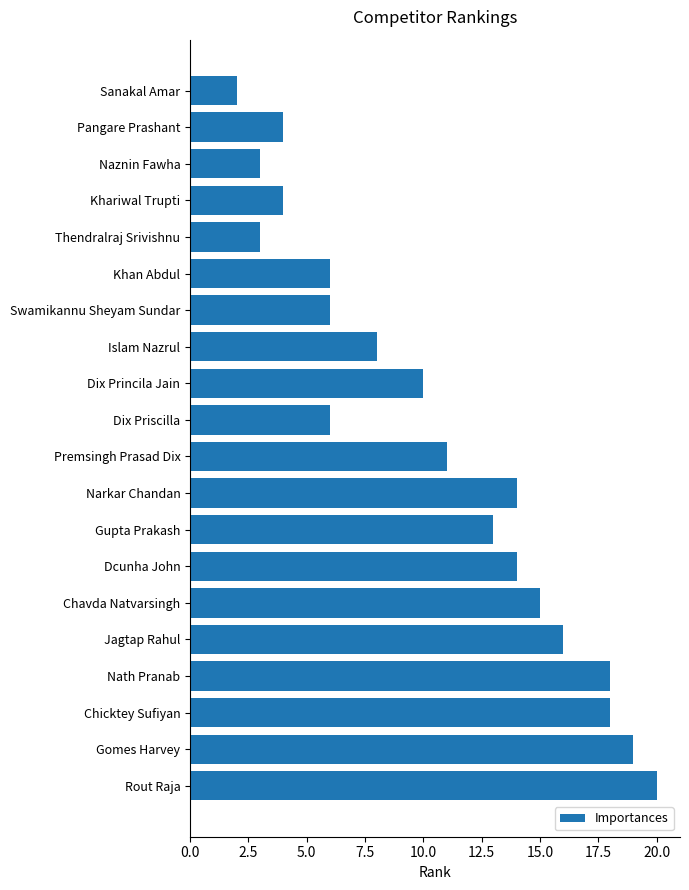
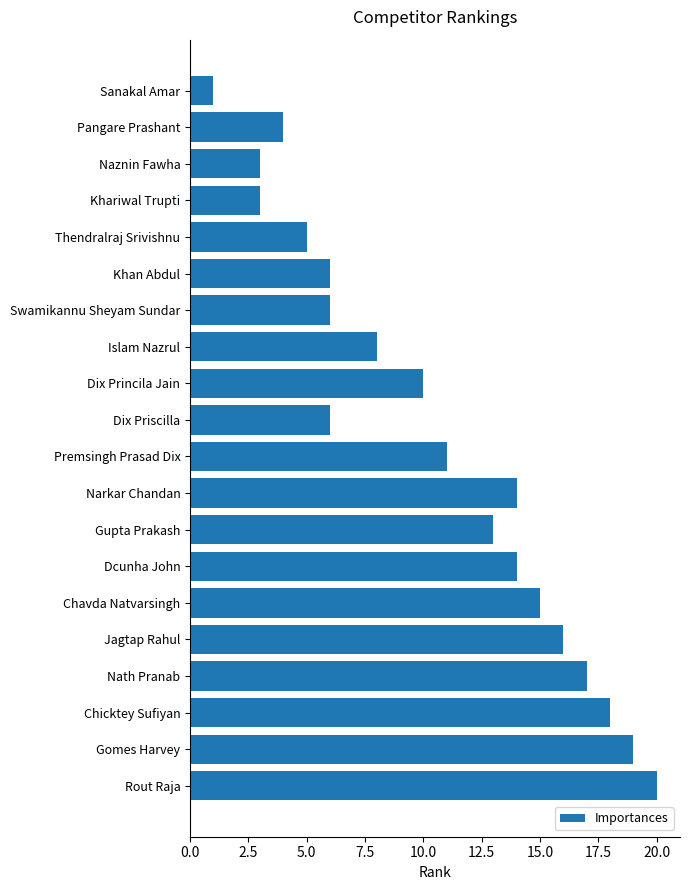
  {
-   "Sanakal Amar": 2,
+   "Sanakal Amar": 1,
    "Pangare Prashant": 4,
    "Naznin Fawha": 3,
-   "Khariwal Trupti": 4,
-   "Thendralraj Srivishnu": 3,
+   "Khariwal Trupti": 3,
+   "Thendralraj Srivishnu": 5,
    "Khan Abdul": 6,
    "Swamikannu Sheyam Sundar": 6,
    "Islam Nazrul": 8,
    "Dix Princila Jain": 10,
    "Dix Priscilla": 6,
    "Premsingh Prasad Dix": 11,
    "Narkar Chandan": 14,
    "Gupta Prakash": 13,
    "Dcunha John": 14,
    "Chavda Natvarsingh": 15,
    "Jagtap Rahul": 16,
-   "Nath Pranab": 18,
+   "Nath Pranab": 17,
    "Chicktey Sufiyan": 18,
    "Gomes Harvey": 19,
    "Rout Raja": 20
  }
